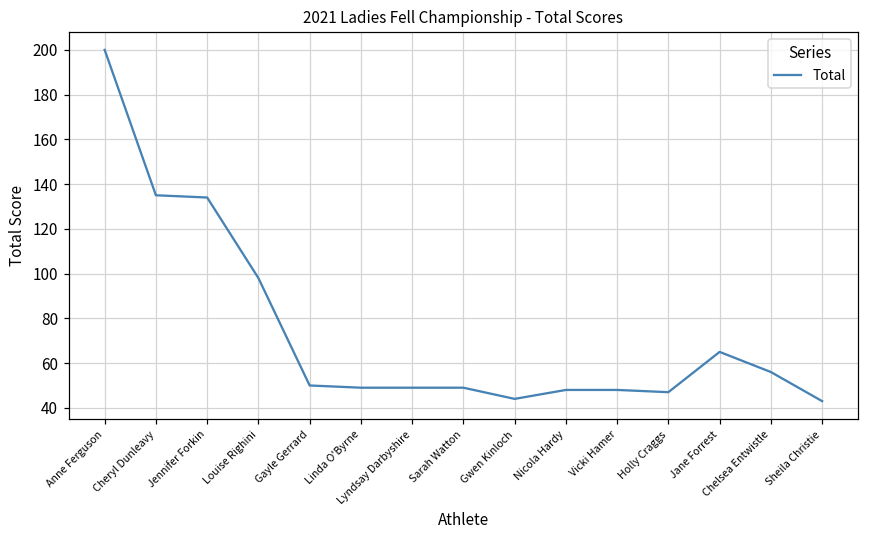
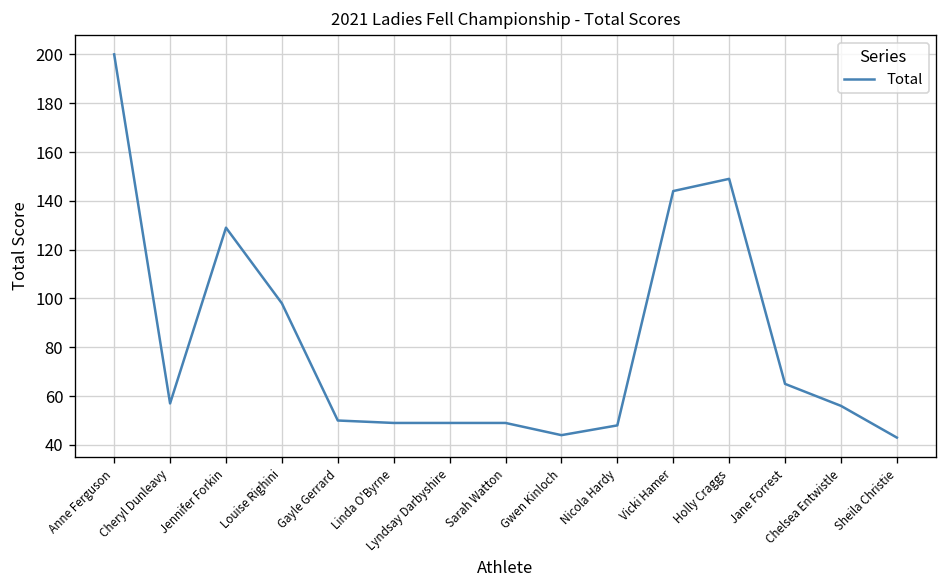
  {
    "Anne Ferguson": 200,
-   "Cheryl Dunleavy": 135,
-   "Jennifer Forkin": 134,
+   "Cheryl Dunleavy": 57,
+   "Jennifer Forkin": 129,
    "Louise Righini": 98,
    "Gayle Gerrard": 50,
    "Linda O'Byrne": 49,
    "Lyndsay Darbyshire": 49,
    "Sarah Watton": 49,
    "Gwen Kinloch": 44,
    "Nicola Hardy": 48,
-   "Vicki Hamer": 48,
-   "Holly Craggs": 47,
+   "Vicki Hamer": 144,
+   "Holly Craggs": 149,
    "Jane Forrest": 65,
    "Chelsea Entwistle": 56,
    "Sheila Christie": 43
  }
